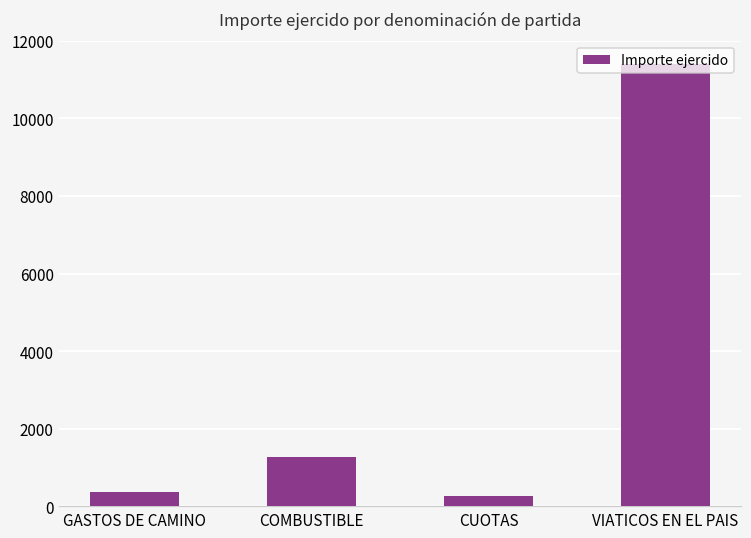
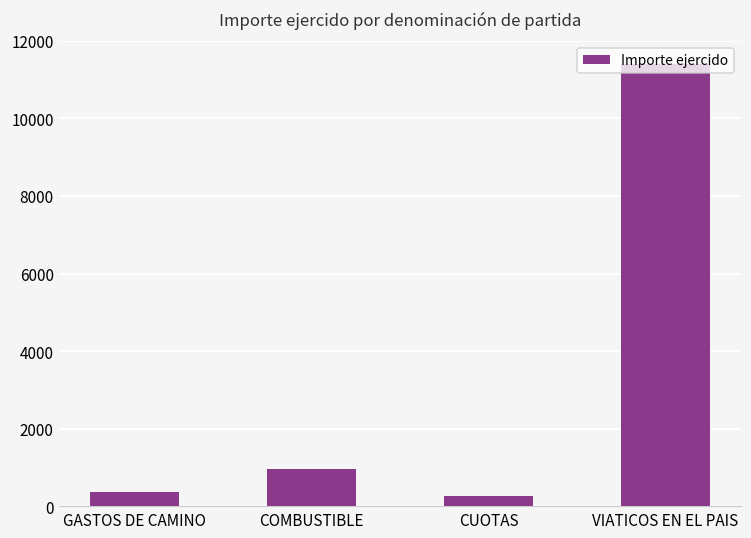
  {
    "GASTOS DE CAMINO": 400,
-   "COMBUSTIBLE": 1300,
+   "COMBUSTIBLE": 1000,
    "CUOTAS": 300
  }
